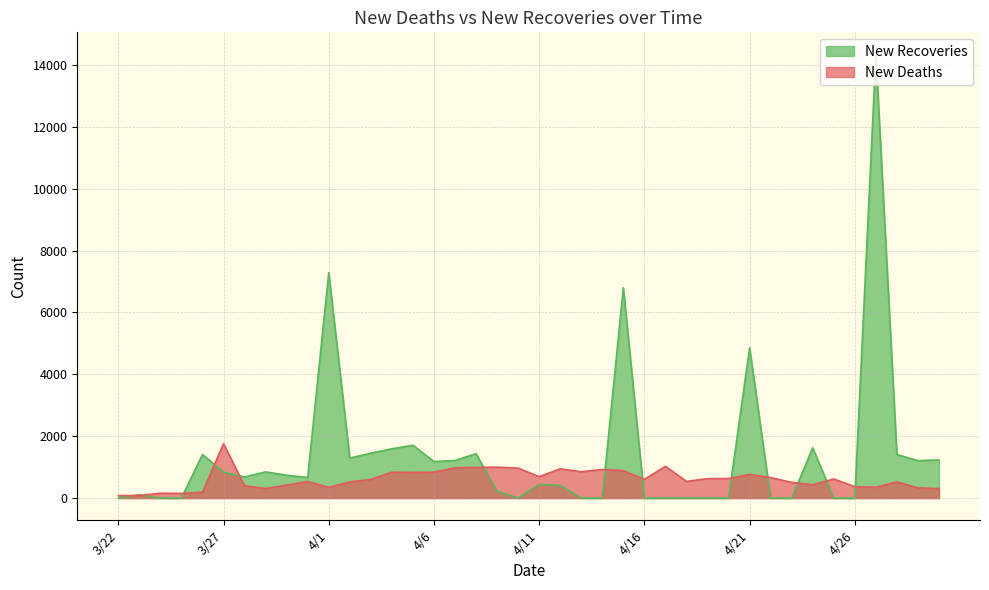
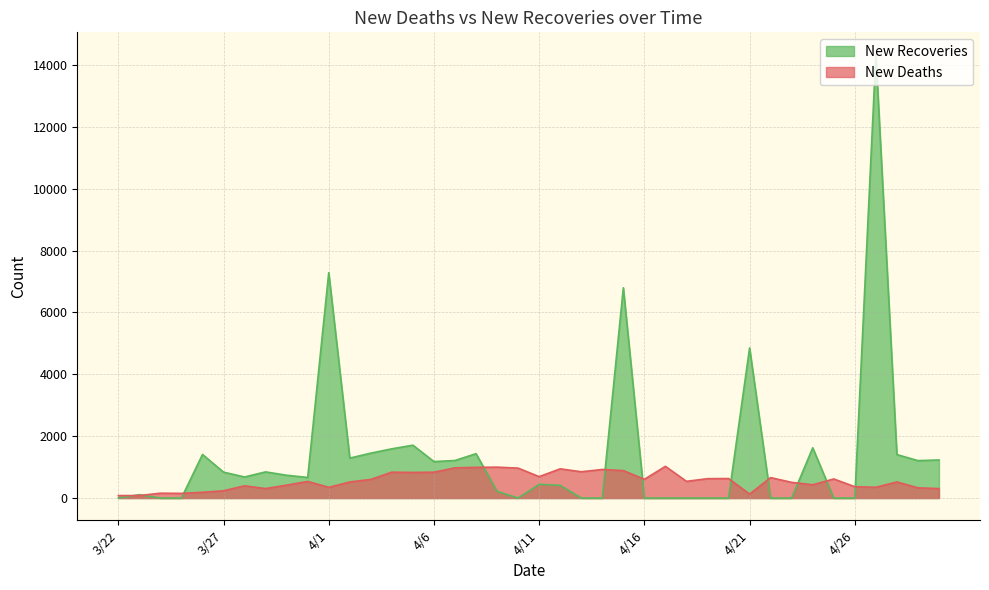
  {
    "New Recoveries": {
      "3/27": 800,
      "4/1": 7300,
      "4/6": 1200,
      "4/11": 400,
      "4/16": 0,
      "4/21": 4900,
      "4/26": 0
    },
    "New Deaths": {
-     "3/27": 1800,
+     "3/27": 200,
      "4/1": 300,
      "4/6": 800,
      "4/11": 700,
      "4/16": 600,
-     "4/21": 800,
+     "4/21": 100,
      "4/26": 400
    }
  }
